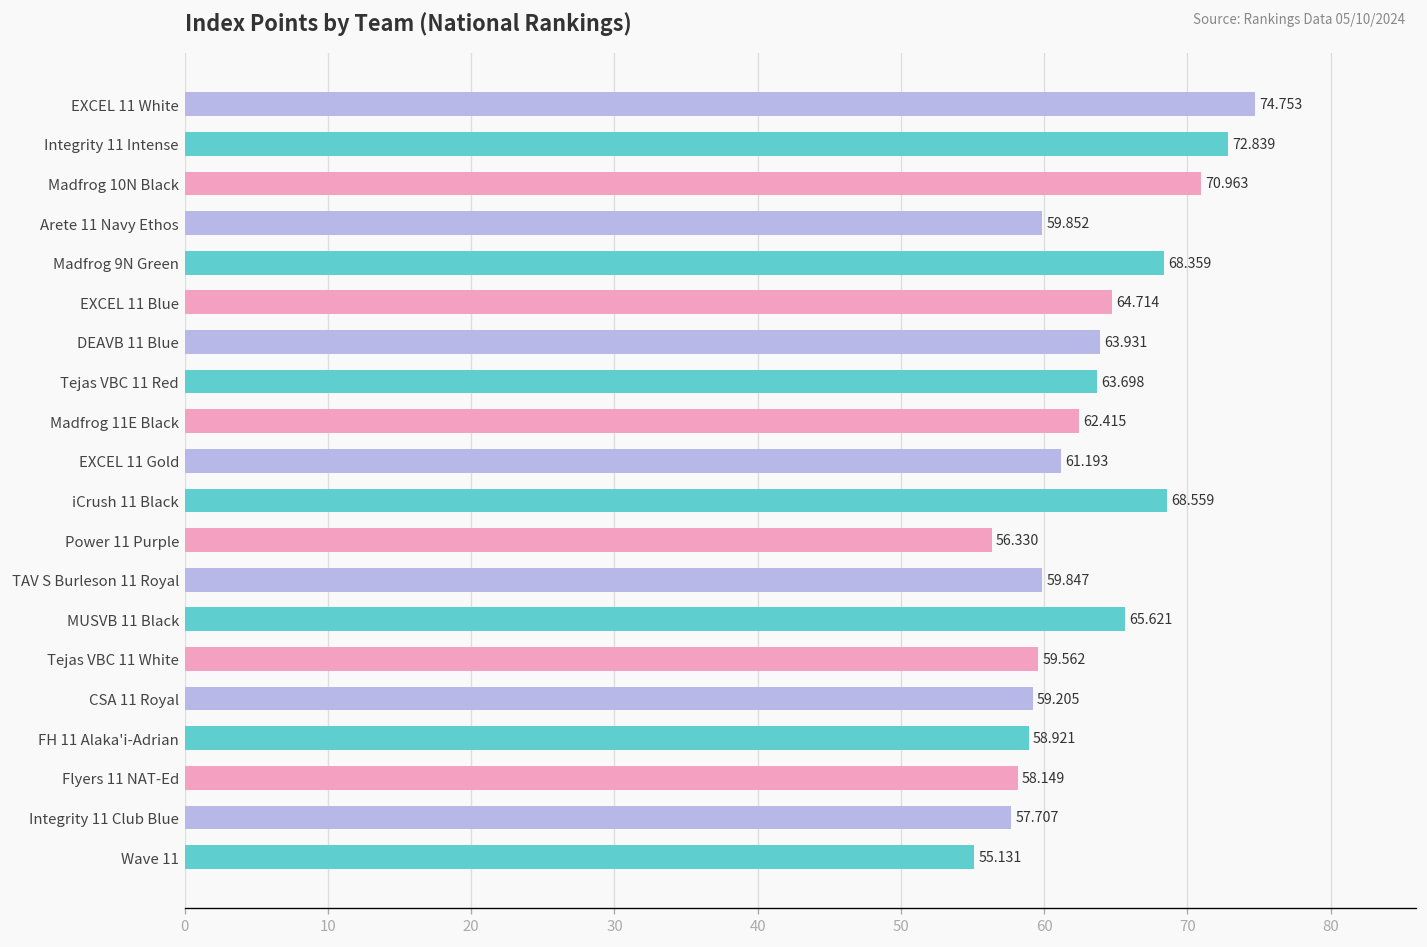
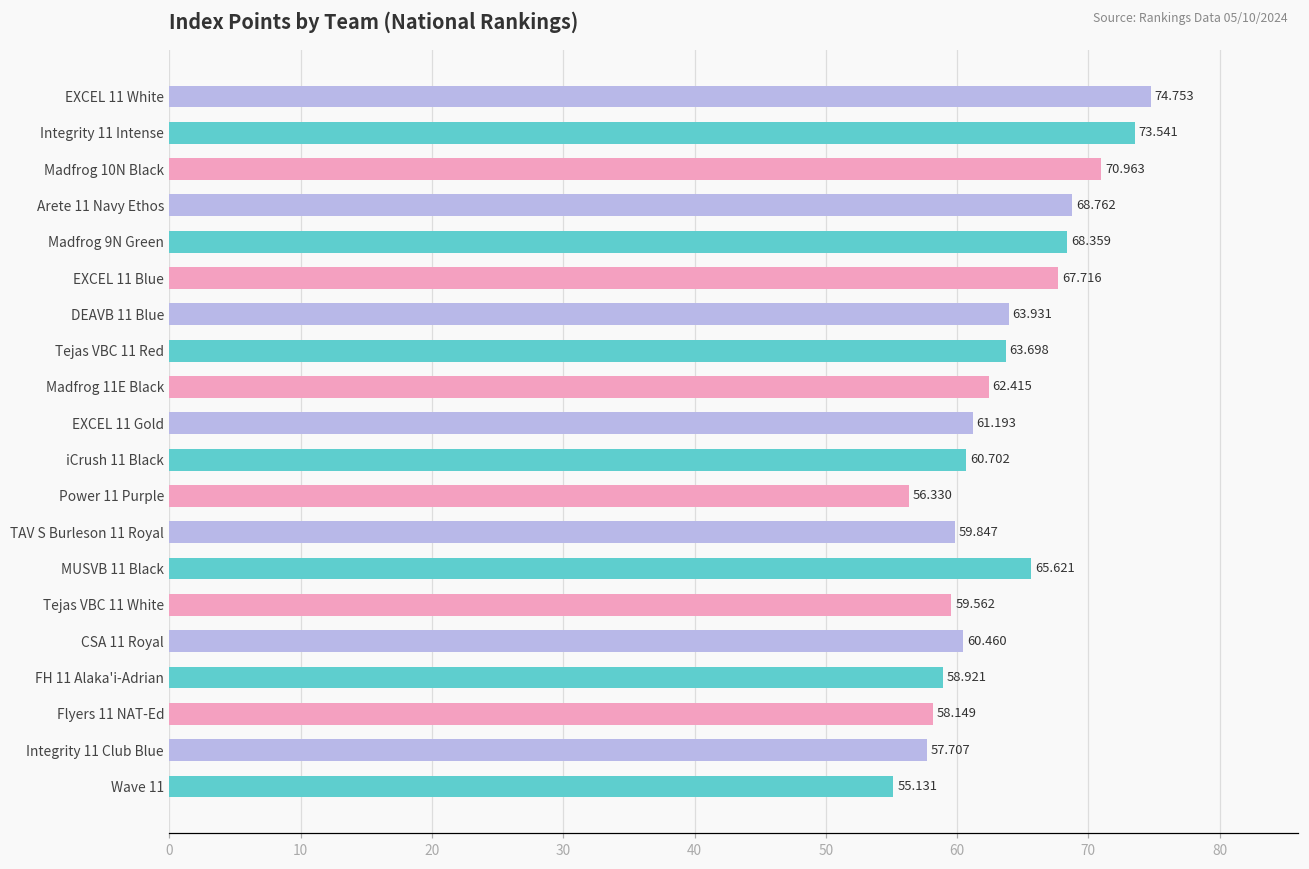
  {
    "EXCEL 11 White": 74.753,
-   "Integrity 11 Intense": 72.839,
+   "Integrity 11 Intense": 73.541,
    "Madfrog 10N Black": 70.963,
-   "Arete 11 Navy Ethos": 59.852,
+   "Arete 11 Navy Ethos": 68.762,
    "Madfrog 9N Green": 68.359,
-   "EXCEL 11 Blue": 64.714,
+   "EXCEL 11 Blue": 67.716,
    "DEAVB 11 Blue": 63.931,
    "Tejas VBC 11 Red": 63.698,
    "Madfrog 11E Black": 62.415,
    "EXCEL 11 Gold": 61.193,
-   "iCrush 11 Black": 68.559,
+   "iCrush 11 Black": 60.702,
    "Power 11 Purple": 56.330,
    "TAV S Burleson 11 Royal": 59.847,
    "MUSVB 11 Black": 65.621,
    "Tejas VBC 11 White": 59.562,
-   "CSA 11 Royal": 59.205,
+   "CSA 11 Royal": 60.460,
    "FH 11 Alaka'i-Adrian": 58.921,
    "Flyers 11 NAT-Ed": 58.149,
    "Integrity 11 Club Blue": 57.707,
    "Wave 11": 55.131
  }
